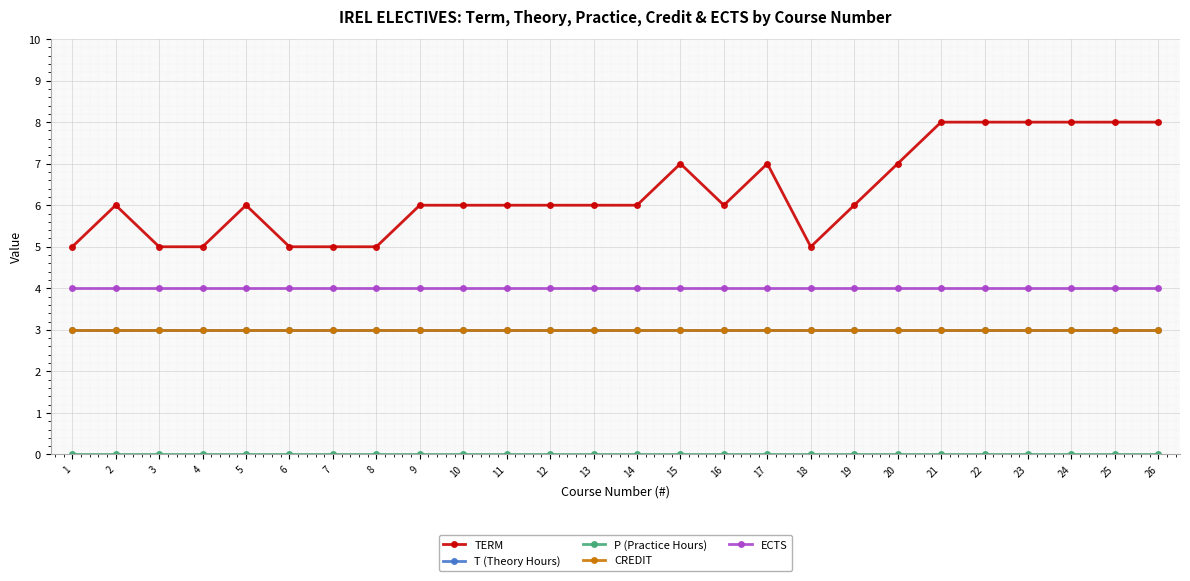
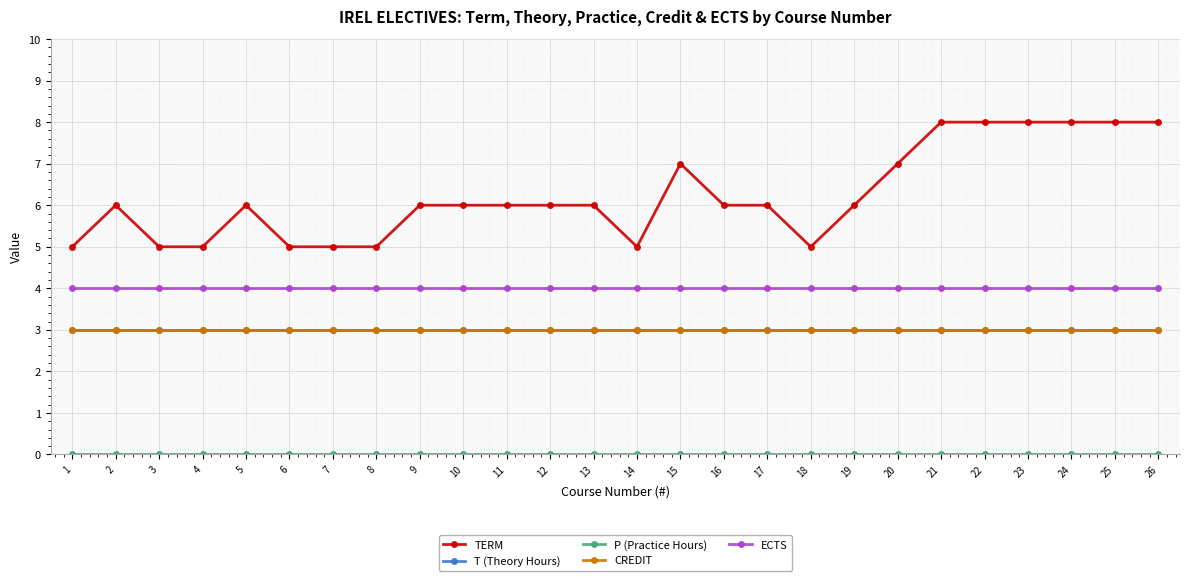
  {
    "TERM": {
      "1": 5,
      "2": 6,
      "3": 5,
      "4": 5,
      "5": 6,
      "6": 5,
      "7": 5,
      "8": 5,
      "9": 6,
      "10": 6,
      "11": 6,
      "12": 6,
      "13": 6,
-     "14": 6,
+     "14": 5,
      "15": 7,
      "16": 6,
-     "17": 7,
+     "17": 6,
      "18": 5,
      "19": 6,
      "20": 7,
      "21": 8,
      "22": 8,
      "23": 8,
      "24": 8,
      "25": 8,
      "26": 8
    },
    "CREDIT": {
      "1": 3,
      "2": 3,
      "3": 3,
      "4": 3,
      "5": 3,
      "6": 3,
      "7": 3,
      "8": 3,
      "9": 3,
      "10": 3,
      "11": 3,
      "12": 3,
      "13": 3,
      "14": 3,
      "15": 3,
      "16": 3,
      "17": 3,
      "18": 3,
      "19": 3,
      "20": 3,
      "21": 3,
      "22": 3,
      "23": 3,
      "24": 3,
      "25": 3,
      "26": 3
    },
    "P (Practice Hours)": {
      "1": 0,
      "2": 0,
      "3": 0,
      "4": 0,
      "5": 0,
      "6": 0,
      "7": 0,
      "8": 0,
      "9": 0,
      "10": 0,
      "11": 0,
      "12": 0,
      "13": 0,
      "14": 0,
      "15": 0,
      "16": 0,
      "17": 0,
      "18": 0,
      "19": 0,
      "20": 0,
      "21": 0,
      "22": 0,
      "23": 0,
      "24": 0,
      "25": 0,
      "26": 0
    },
    "ECTS": {
      "1": 4,
      "2": 4,
      "3": 4,
      "4": 4,
      "5": 4,
      "6": 4,
      "7": 4,
      "8": 4,
      "9": 4,
      "10": 4,
      "11": 4,
      "12": 4,
      "13": 4,
      "14": 4,
      "15": 4,
      "16": 4,
      "17": 4,
      "18": 4,
      "19": 4,
      "20": 4,
      "21": 4,
      "22": 4,
      "23": 4,
      "24": 4,
      "25": 4,
      "26": 4
    }
  }
